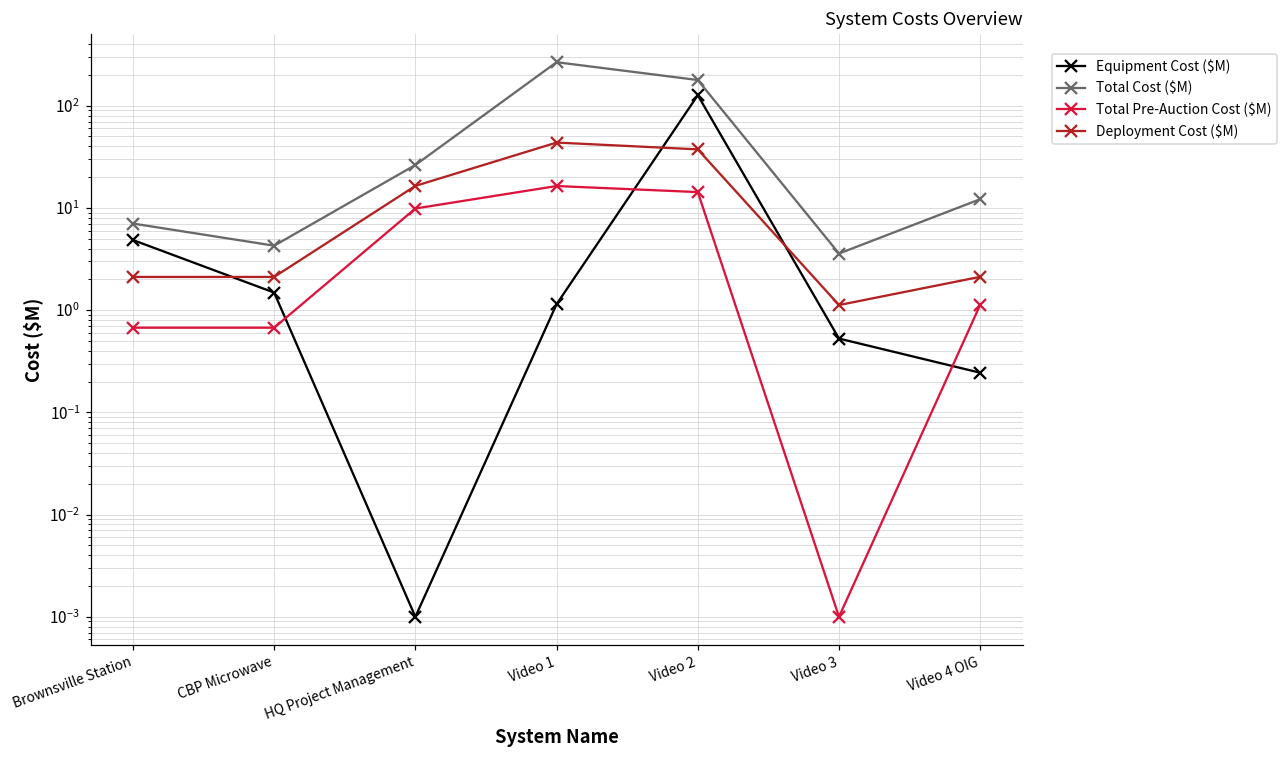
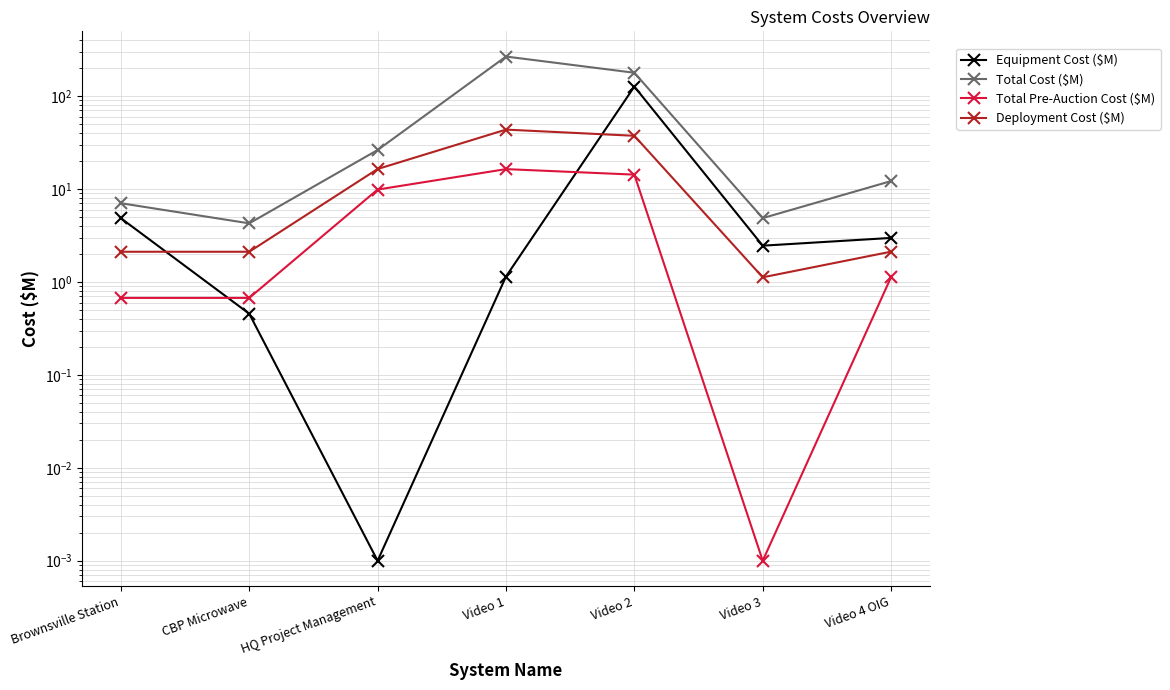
  {
    "Equipment Cost ($M)": {
      "Brownsville Station": 5,
-     "CBP Microwave": 1.5,
+     "CBP Microwave": 0.5,
      "HQ Project Management": 0.0010,
      "Video 1": 1.1,
      "Video 2": 130,
-     "Video 3": 0.5,
-     "Video 4 OIG": 0.24
+     "Video 3": 2.5,
+     "Video 4 OIG": 3.0
    },
    "Total Cost ($M)": {
      "Brownsville Station": 7,
      "CBP Microwave": 4,
      "HQ Project Management": 26,
      "Video 1": 270,
      "Video 2": 180,
-     "Video 3": 3.6,
+     "Video 3": 5,
      "Video 4 OIG": 12
    }
  }
